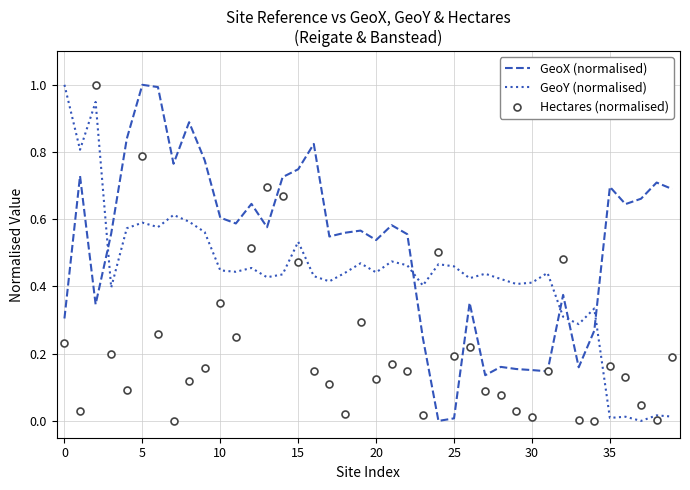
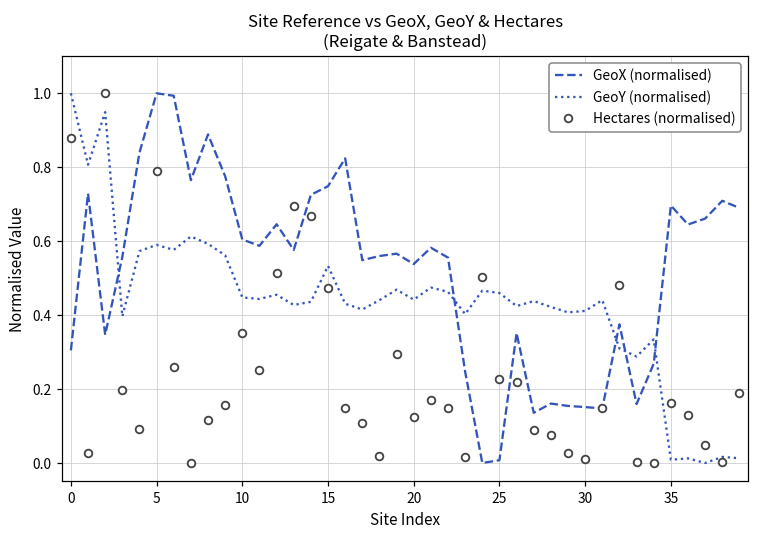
  {
    "Hectares (normalised)": {
-     "0": 0.23,
+     "0": 0.88,
      "5": 0.79,
      "10": 0.35,
      "15": 0.47,
      "20": 0.13,
-     "25": 0.19,
+     "25": 0.23,
      "30": 0.01,
      "35": 0.16
    }
  }
